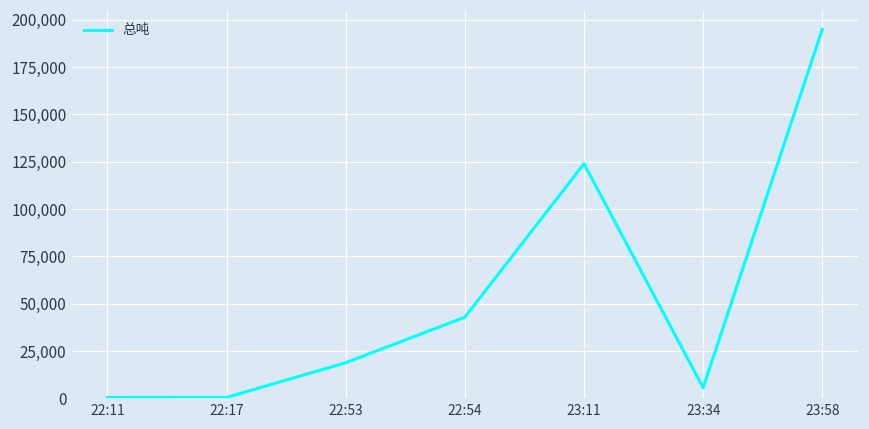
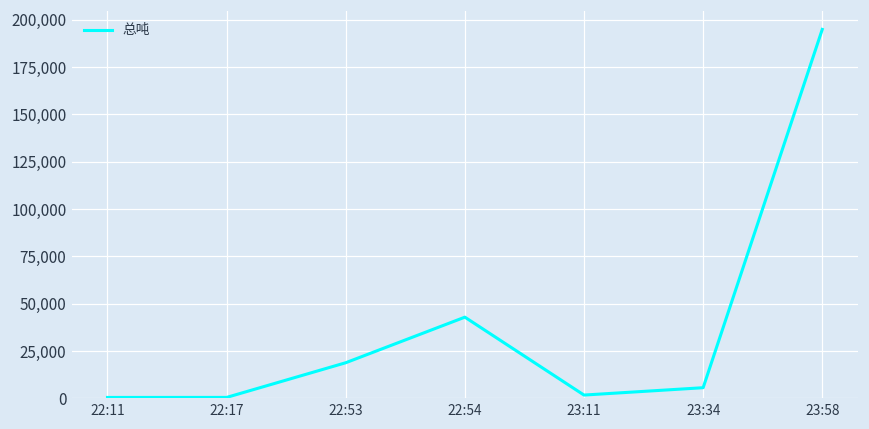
  {
    "22:11": "0",
    "22:17": "0",
    "22:53": "19,000",
    "22:54": "43,000",
-   "23:11": "124,000",
+   "23:11": "2,000",
    "23:34": "6,000",
    "23:58": "195,000"
  }
